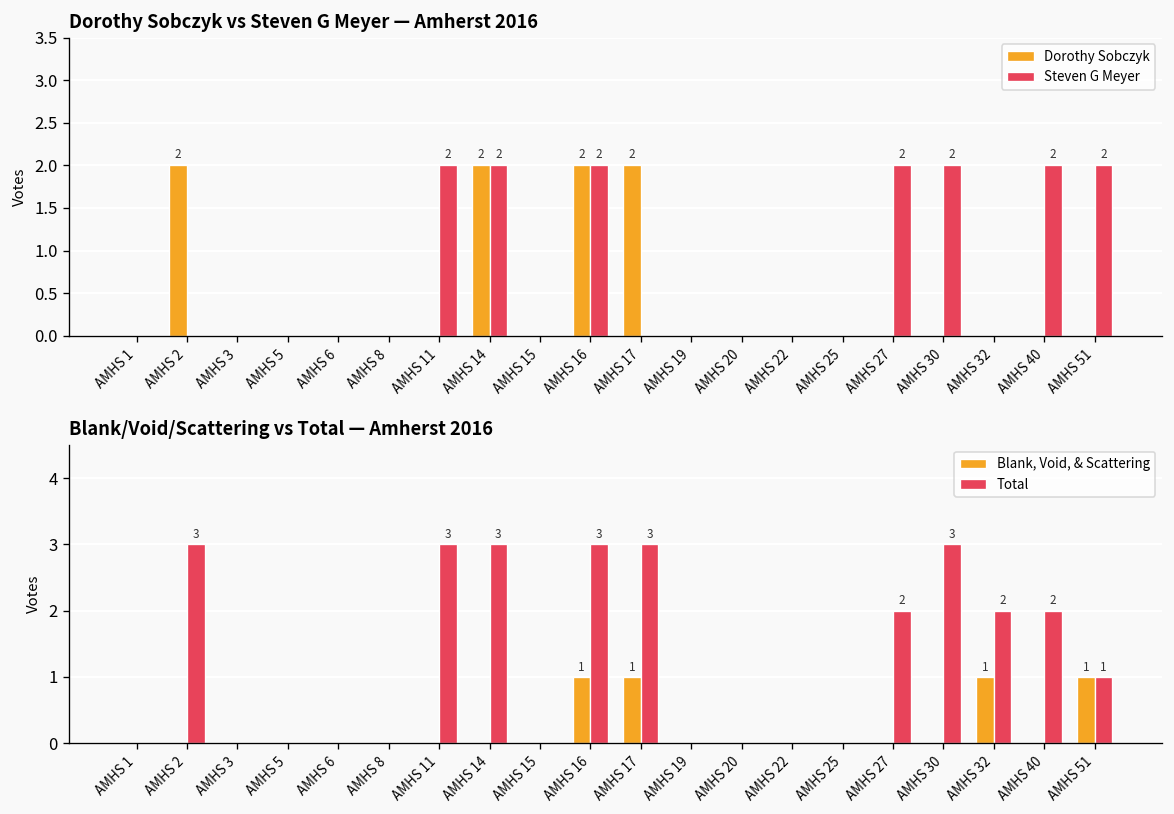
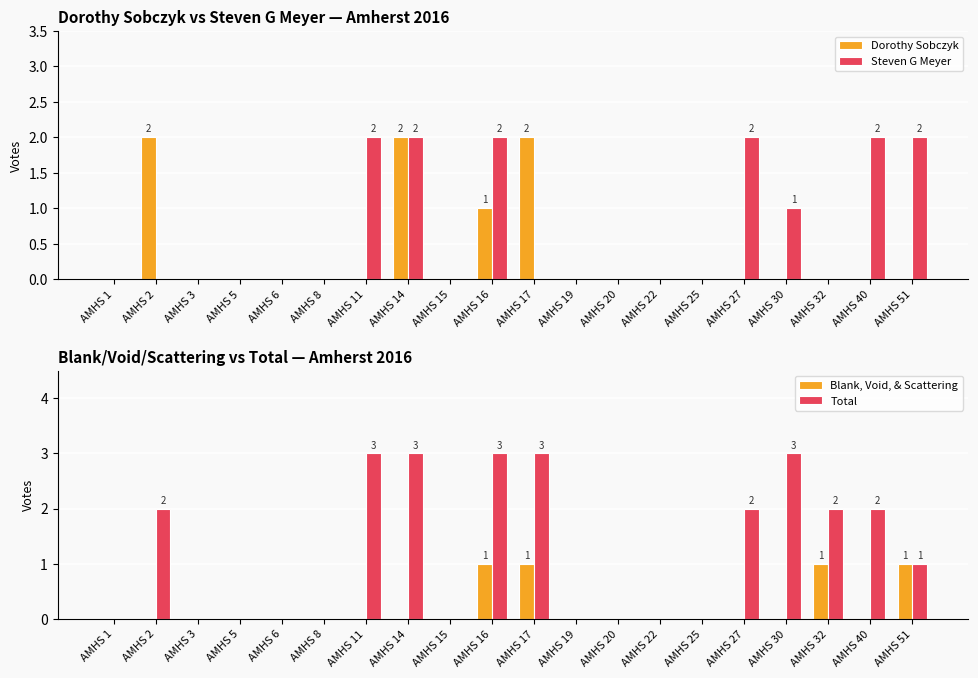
  {
    "Dorothy Sobczyk vs Steven G Meyer — Amherst 2016": {
      "Dorothy Sobczyk": {
        "AMHS 2": 2,
        "AMHS 14": 2,
-       "AMHS 16": 2,
+       "AMHS 16": 1,
        "AMHS 17": 2
      },
      "Steven G Meyer": {
        "AMHS 11": 2,
        "AMHS 14": 2,
        "AMHS 16": 2,
        "AMHS 27": 2,
-       "AMHS 30": 2,
+       "AMHS 30": 1,
        "AMHS 40": 2,
        "AMHS 51": 2
      }
    },
    "Blank/Void/Scattering vs Total — Amherst 2016": {
      "Blank, Void, & Scattering": {
        "AMHS 16": 1,
        "AMHS 17": 1,
        "AMHS 32": 1,
        "AMHS 51": 1
      },
      "Total": {
-       "AMHS 2": 3,
+       "AMHS 2": 2,
        "AMHS 11": 3,
        "AMHS 14": 3,
        "AMHS 16": 3,
        "AMHS 17": 3,
        "AMHS 27": 2,
        "AMHS 30": 3,
        "AMHS 32": 2,
        "AMHS 40": 2,
        "AMHS 51": 1
      }
    }
  }
